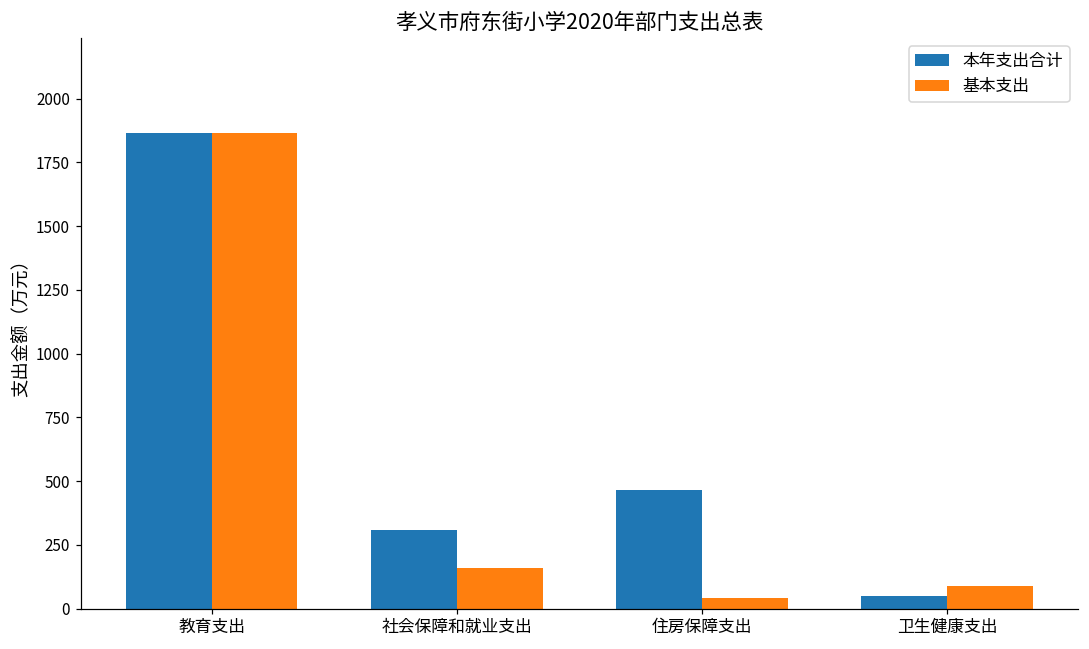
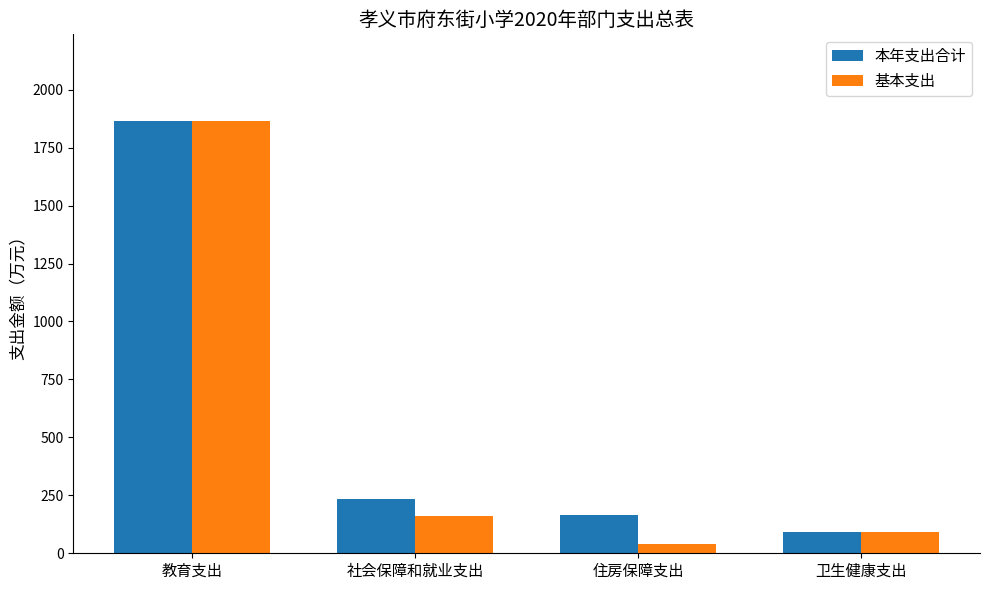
  {
    "本年支出合计": {
      "教育支出": 1870,
-     "社会保障和就业支出": 310,
-     "住房保障支出": 470,
-     "卫生健康支出": 50
+     "社会保障和就业支出": 230,
+     "住房保障支出": 170,
+     "卫生健康支出": 90
    },
    "基本支出": {
      "教育支出": 1870,
      "社会保障和就业支出": 160,
      "住房保障支出": 40,
      "卫生健康支出": 90
    }
  }
